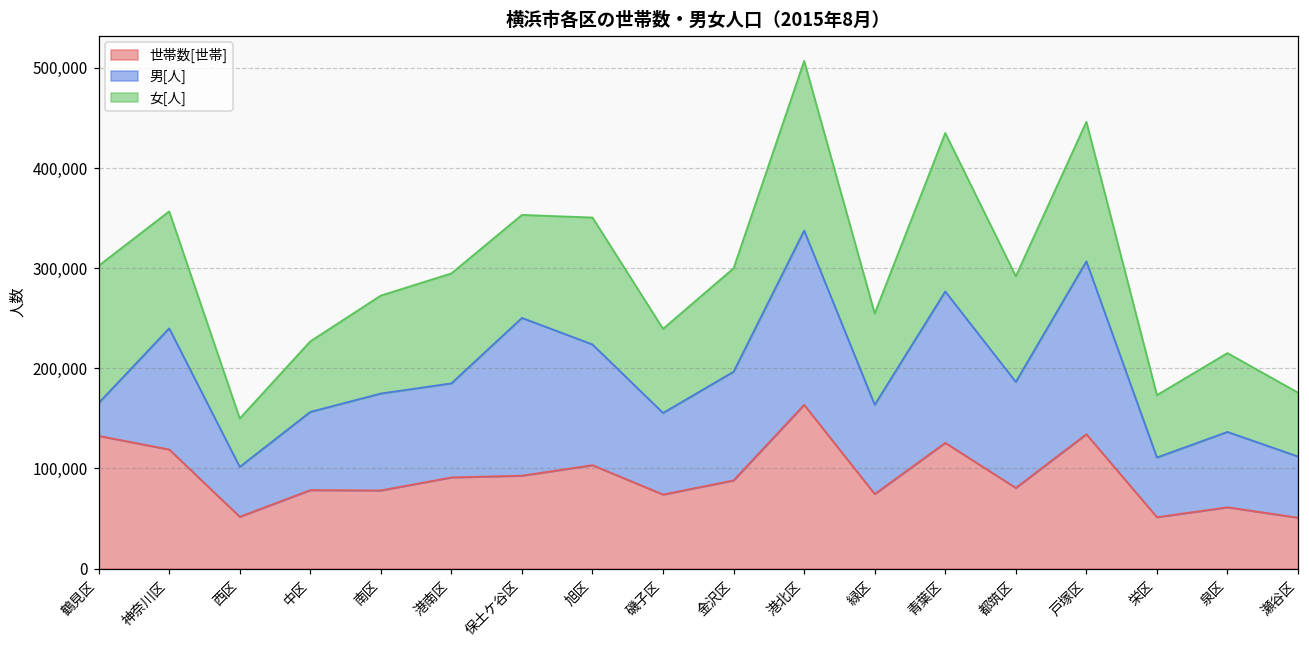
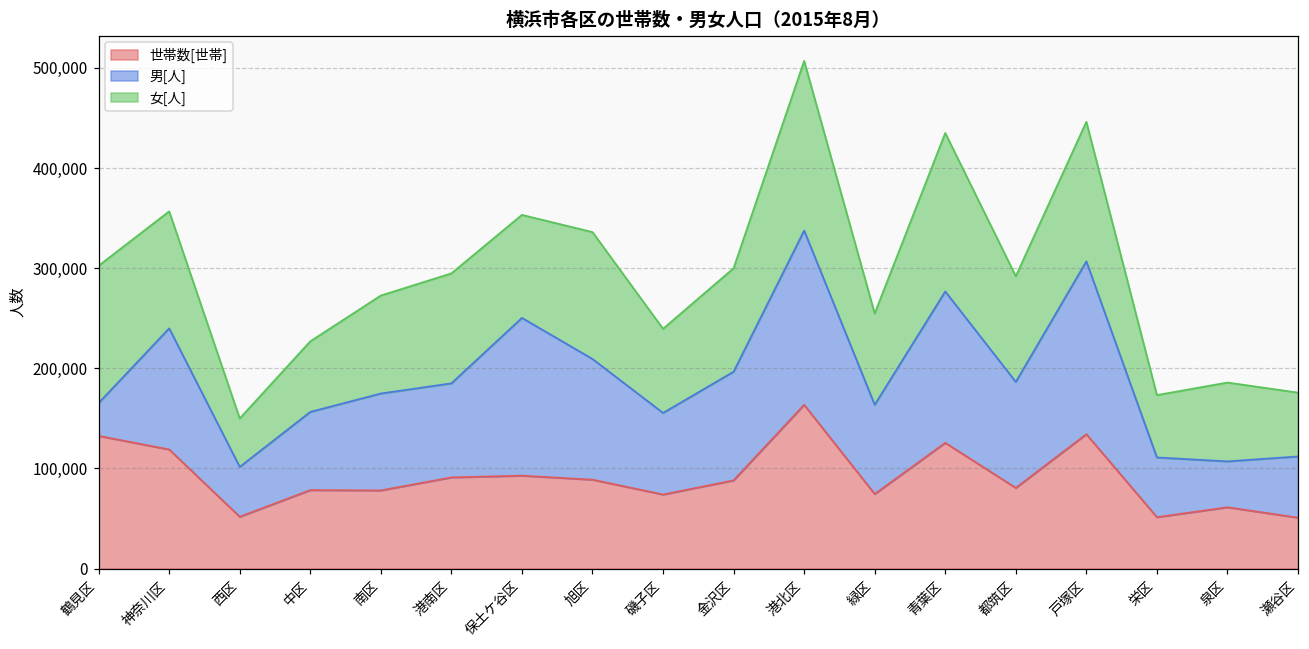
  {
    "世帯数[世帯]": {
      "鶴見区": "130,000",
      "神奈川区": "120,000",
      "西区": "50,000",
      "中区": "80,000",
      "南区": "80,000",
      "港南区": "90,000",
      "保土ケ谷区": "90,000",
-     "旭区": "100,000",
+     "旭区": "90,000",
      "磯子区": "70,000",
      "金沢区": "90,000",
      "港北区": "160,000",
      "緑区": "70,000",
      "青葉区": "130,000",
      "都筑区": "80,000",
      "戸塚区": "130,000",
      "栄区": "50,000",
      "泉区": "60,000",
      "瀬谷区": "50,000"
    },
    "男[人]": {
      "鶴見区": "30,000",
      "神奈川区": "120,000",
      "西区": "50,000",
      "中区": "80,000",
      "南区": "100,000",
      "港南区": "90,000",
      "保土ケ谷区": "160,000",
      "旭区": "120,000",
      "磯子区": "80,000",
      "金沢区": "110,000",
      "港北区": "170,000",
      "緑区": "90,000",
      "青葉区": "150,000",
      "都筑区": "110,000",
      "戸塚区": "170,000",
      "栄区": "60,000",
-     "泉区": "80,000",
+     "泉区": "50,000",
      "瀬谷区": "60,000"
    },
    "女[人]": {
      "鶴見区": "140,000",
      "神奈川区": "120,000",
      "西区": "50,000",
      "中区": "70,000",
      "南区": "100,000",
      "港南区": "110,000",
      "保土ケ谷区": "100,000",
      "旭区": "130,000",
      "磯子区": "80,000",
      "金沢区": "100,000",
      "港北区": "170,000",
      "緑区": "90,000",
      "青葉区": "160,000",
      "都筑区": "110,000",
      "戸塚区": "140,000",
      "栄区": "60,000",
      "泉区": "80,000",
      "瀬谷区": "60,000"
    }
  }
